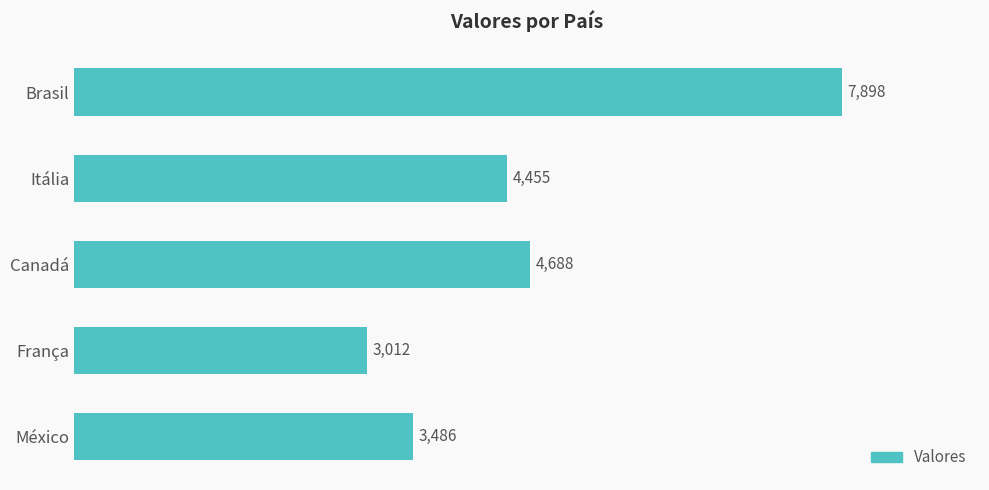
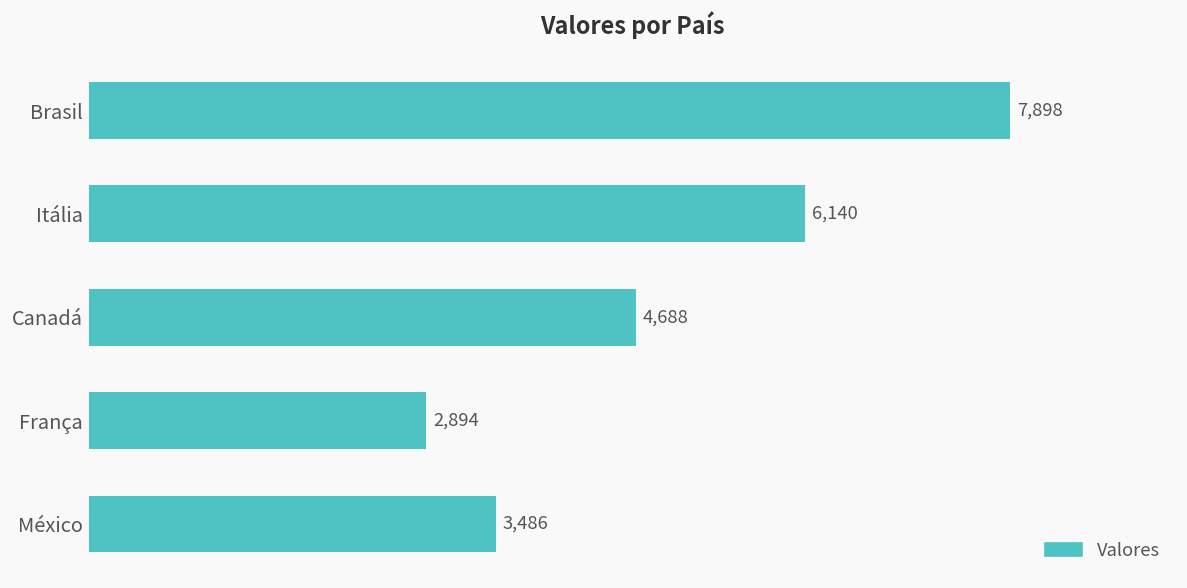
  {
    "Brasil": "7,898",
-   "Itália": "4,455",
+   "Itália": "6,140",
    "Canadá": "4,688",
-   "França": "3,012",
+   "França": "2,894",
    "México": "3,486"
  }
